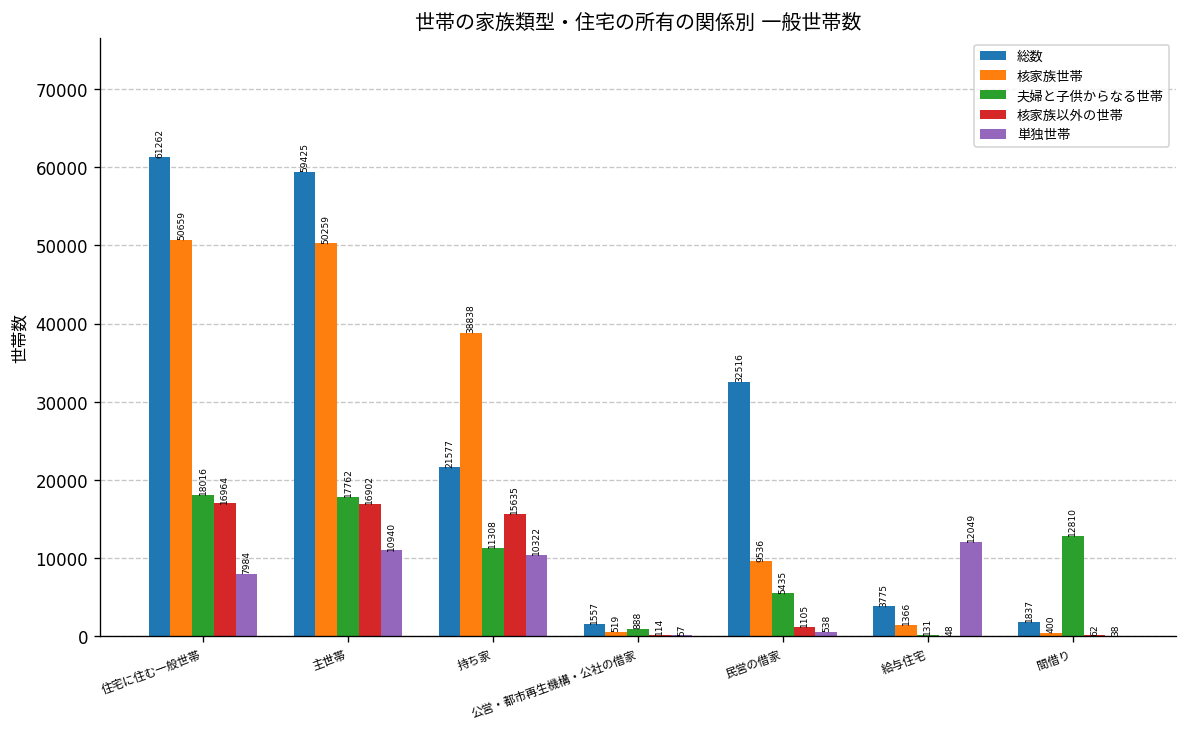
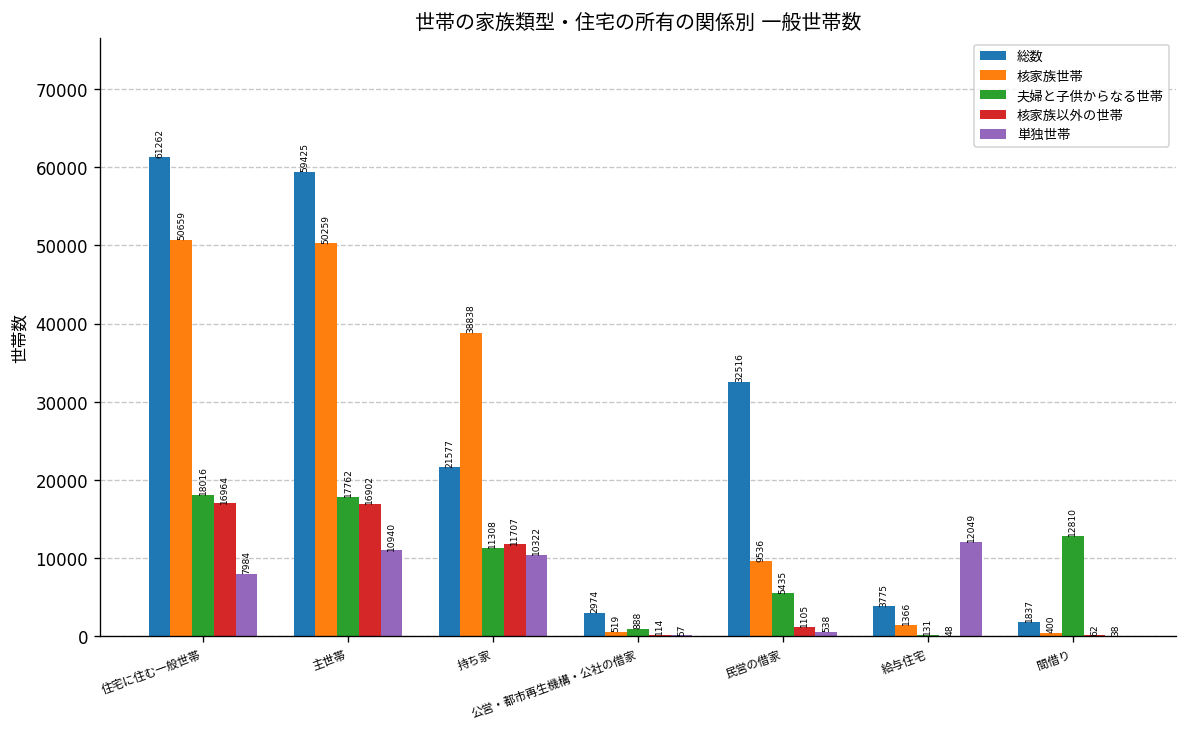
  {
    "総数": {
      "住宅に住む一般世帯": 61262,
      "主世帯": 59425,
      "持ち家": 21577,
-     "公営・都市再生機構・公社の借家": 1557,
+     "公営・都市再生機構・公社の借家": 2974,
      "民営の借家": 32516,
      "給与住宅": 3775,
      "間借り": 1837
    },
    "核家族世帯": {
      "住宅に住む一般世帯": 50659,
      "主世帯": 50259,
      "持ち家": 38838,
      "公営・都市再生機構・公社の借家": 519,
      "民営の借家": 9536,
      "給与住宅": 1366,
      "間借り": 400
    },
    "夫婦と子供からなる世帯": {
      "住宅に住む一般世帯": 18016,
      "主世帯": 17762,
      "持ち家": 11308,
      "公営・都市再生機構・公社の借家": 888,
      "民営の借家": 5435,
      "給与住宅": 131,
      "間借り": 12810
    },
    "核家族以外の世帯": {
      "住宅に住む一般世帯": 16964,
      "主世帯": 16902,
-     "持ち家": 15635,
+     "持ち家": 11707,
      "公営・都市再生機構・公社の借家": 114,
      "民営の借家": 1105,
      "給与住宅": 48,
      "間借り": 62
    },
    "単独世帯": {
      "住宅に住む一般世帯": 7984,
      "主世帯": 10940,
      "持ち家": 10322,
      "公営・都市再生機構・公社の借家": 57,
      "民営の借家": 538,
      "給与住宅": 12049,
      "間借り": 38
    }
  }
